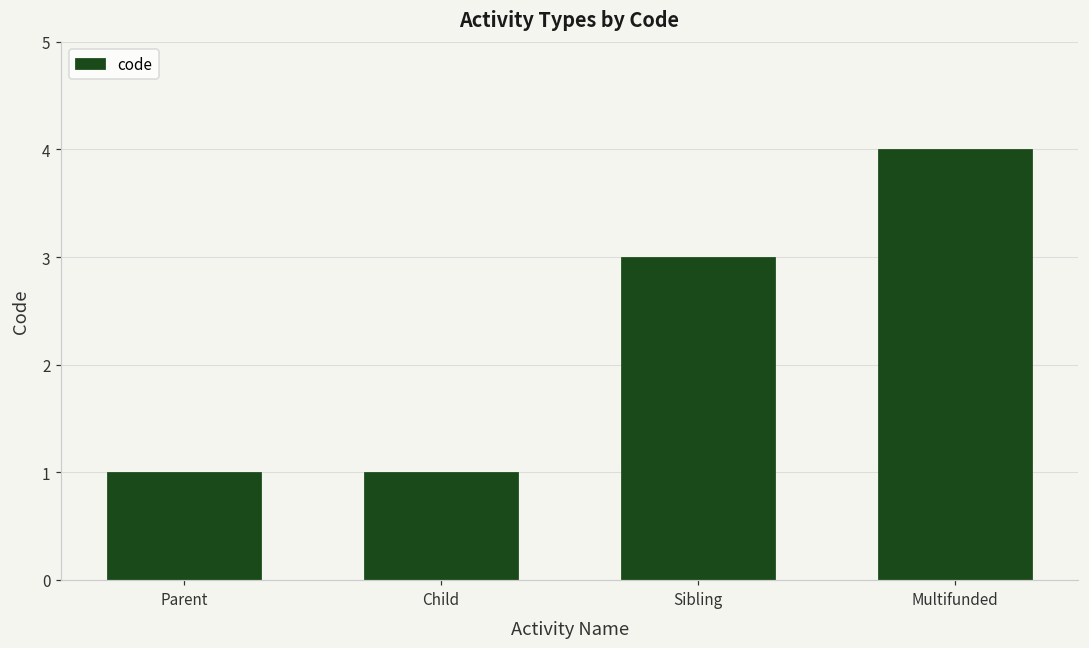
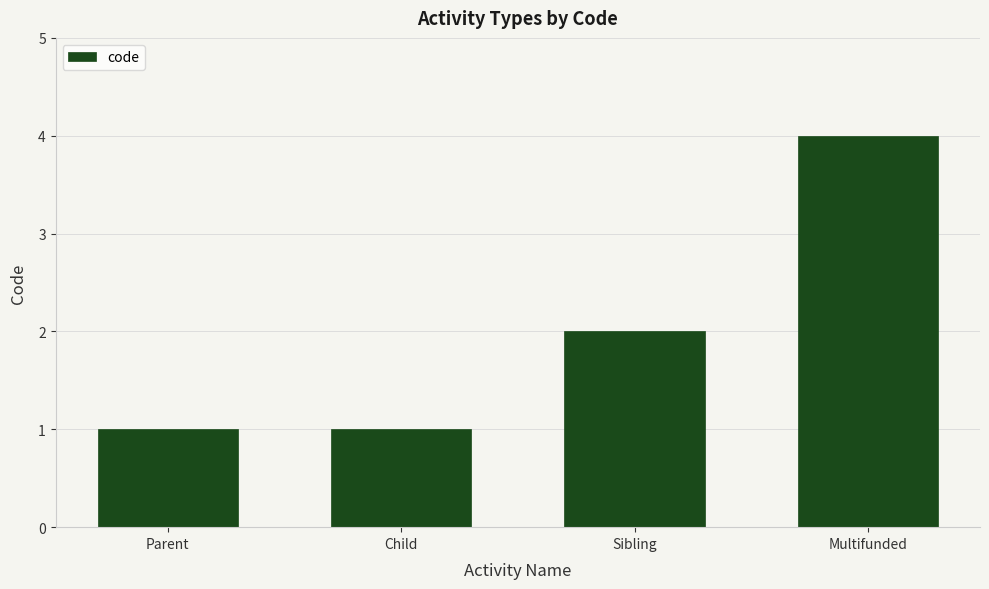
  {
    "Parent": 1,
    "Child": 1,
-   "Sibling": 3,
+   "Sibling": 2,
    "Multifunded": 4
  }
